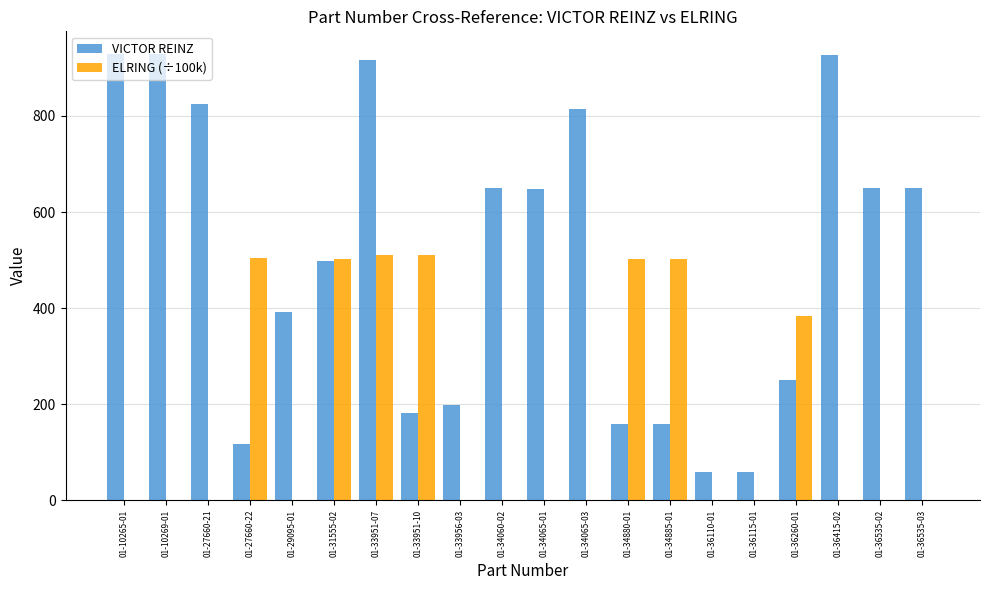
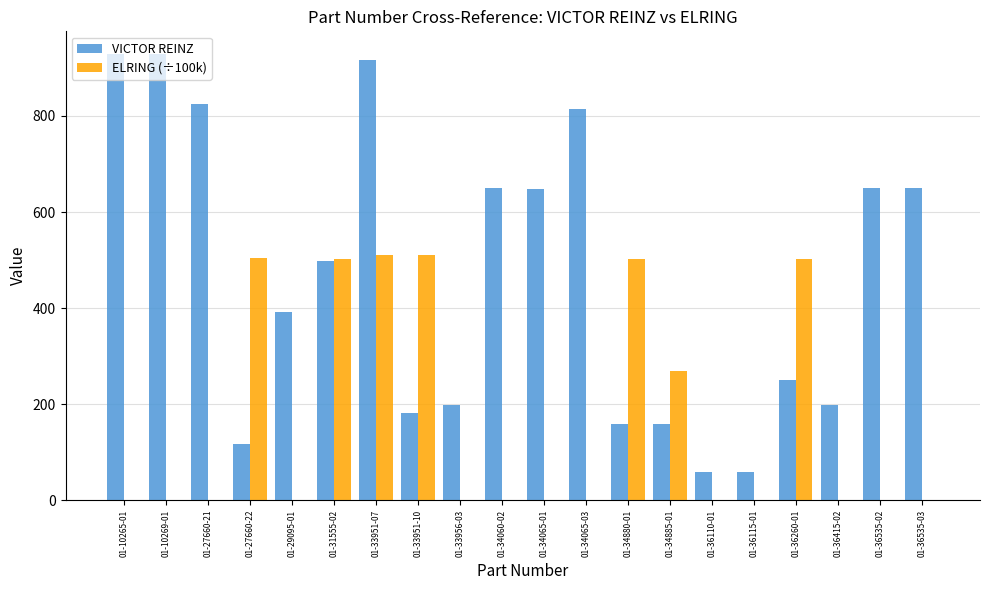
  {
    "VICTOR REINZ": {
      "01-27660-21": 830,
      "01-27660-22": 120,
      "01-29095-01": 390,
      "01-31555-02": 500,
      "01-33951-07": 920,
      "01-33951-10": 180,
      "01-33956-03": 200,
      "01-34060-02": 650,
      "01-34065-01": 650,
      "01-34065-03": 810,
      "01-34880-01": 160,
      "01-34885-01": 160,
      "01-36110-01": 60,
      "01-36115-01": 60,
      "01-36260-01": 250,
-     "01-36415-02": 930,
+     "01-36415-02": 200,
      "01-36535-02": 650,
      "01-36535-03": 650
    },
    "ELRING (÷100k)": {
      "01-10265-01": 0,
      "01-10269-01": 0,
      "01-27660-21": 0,
      "01-27660-22": 500,
      "01-29095-01": 0,
      "01-31555-02": 500,
      "01-33951-07": 510,
      "01-33951-10": 510,
      "01-33956-03": 0,
      "01-34060-02": 0,
      "01-34065-01": 0,
      "01-34065-03": 0,
      "01-34880-01": 500,
-     "01-34885-01": 500,
+     "01-34885-01": 270,
      "01-36110-01": 0,
      "01-36115-01": 0,
-     "01-36260-01": 380,
+     "01-36260-01": 500,
      "01-36415-02": 0,
      "01-36535-02": 0,
      "01-36535-03": 0
    }
  }
